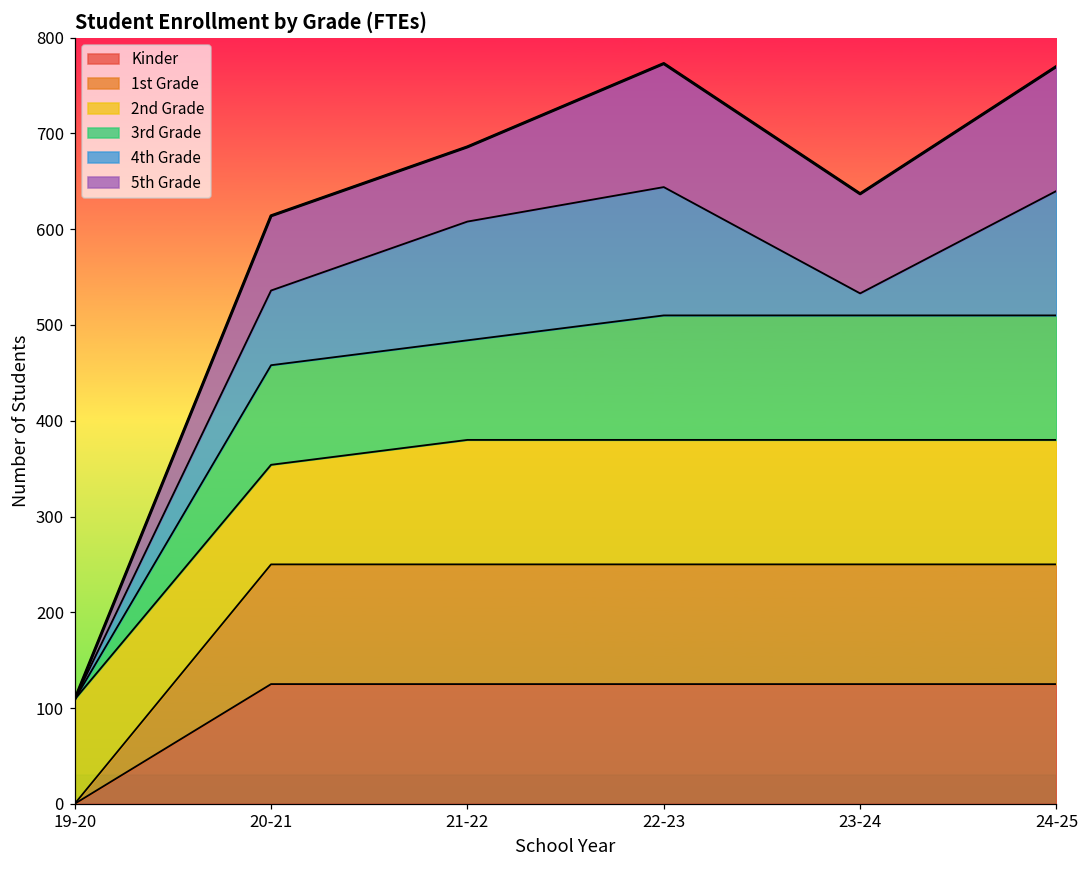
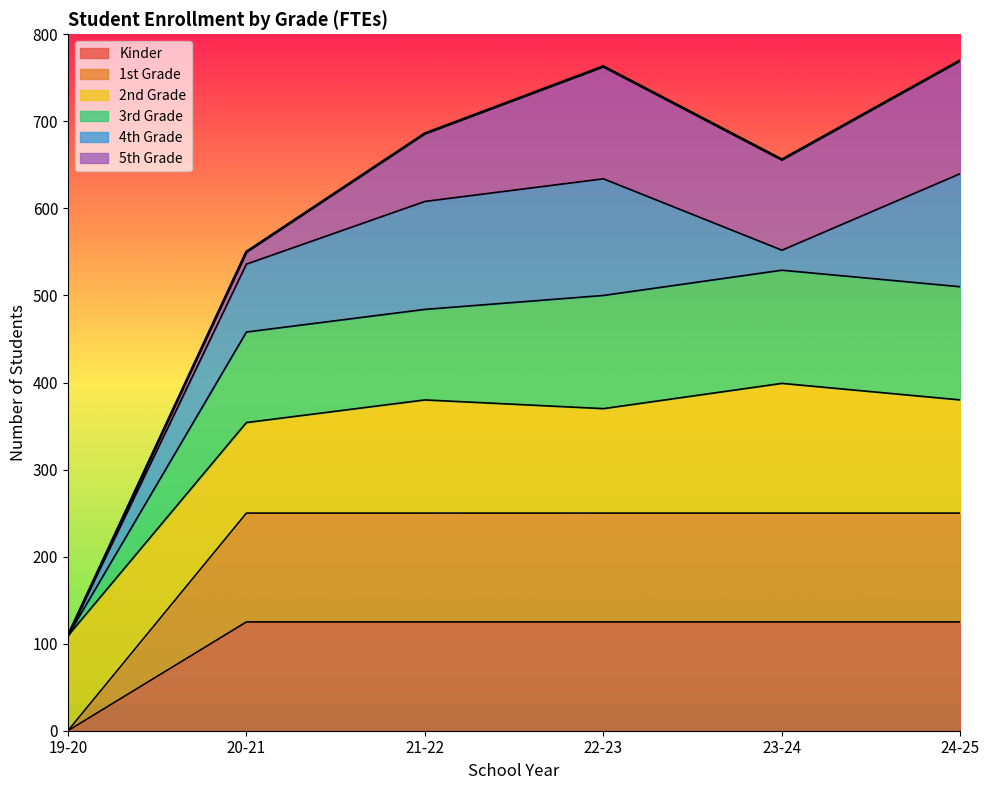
  {
    "2nd Grade": {
      "20-21": 100,
      "21-22": 130,
-     "22-23": 130,
-     "23-24": 130,
+     "22-23": 120,
+     "23-24": 150,
      "24-25": 130
    },
    "3rd Grade": {
      "20-21": 100,
      "21-22": 100,
      "22-23": 130,
      "23-24": 130,
      "24-25": 130
    },
    "4th Grade": {
      "20-21": 80,
      "21-22": 120,
      "22-23": 130,
      "23-24": 20,
      "24-25": 130
    },
    "5th Grade": {
-     "20-21": 80,
+     "20-21": 10,
      "21-22": 80,
      "22-23": 130,
      "23-24": 100,
      "24-25": 130
    }
  }
